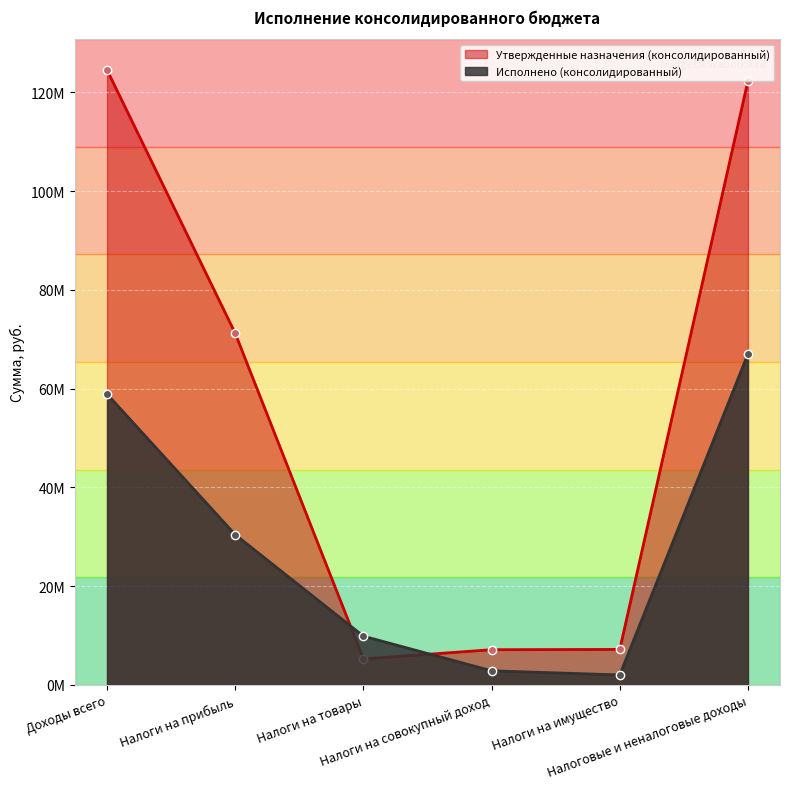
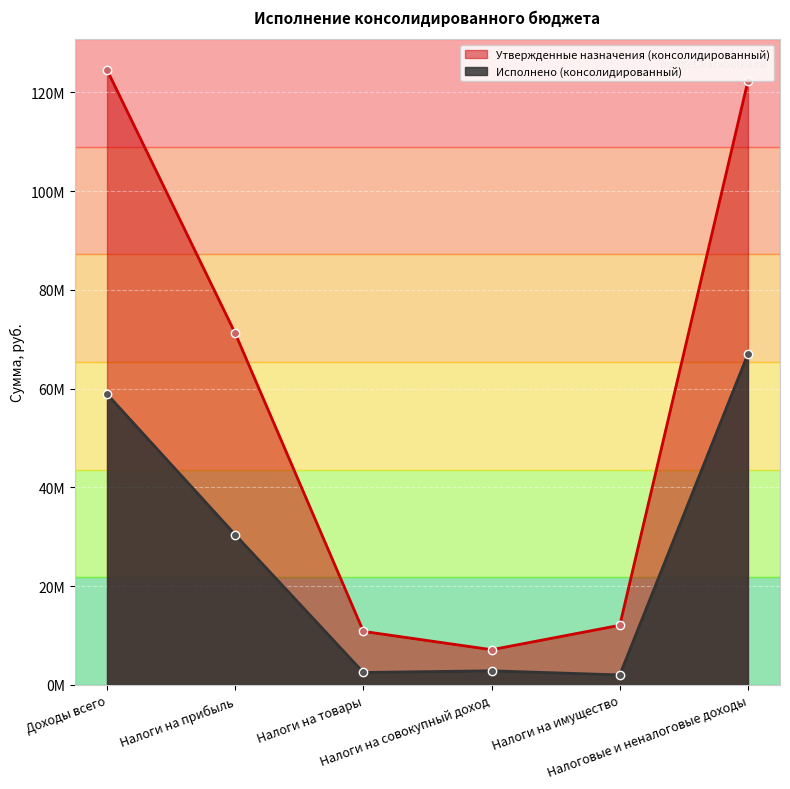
  {
    "Утвержденные назначения (консолидированный)": {
      "Доходы всего": 125000000,
      "Налоги на прибыль": 71000000,
-     "Налоги на товары": 5000000,
+     "Налоги на товары": 11000000,
      "Налоги на совокупный доход": 7000000,
-     "Налоги на имущество": 7000000
+     "Налоги на имущество": 12000000
    },
    "Исполнено (консолидированный)": {
      "Доходы всего": 59000000,
      "Налоги на прибыль": 30000000,
-     "Налоги на товары": 10000000,
+     "Налоги на товары": 3000000,
      "Налоги на совокупный доход": 3000000,
      "Налоги на имущество": 2000000,
      "Налоговые и неналоговые доходы": 67000000
    }
  }
